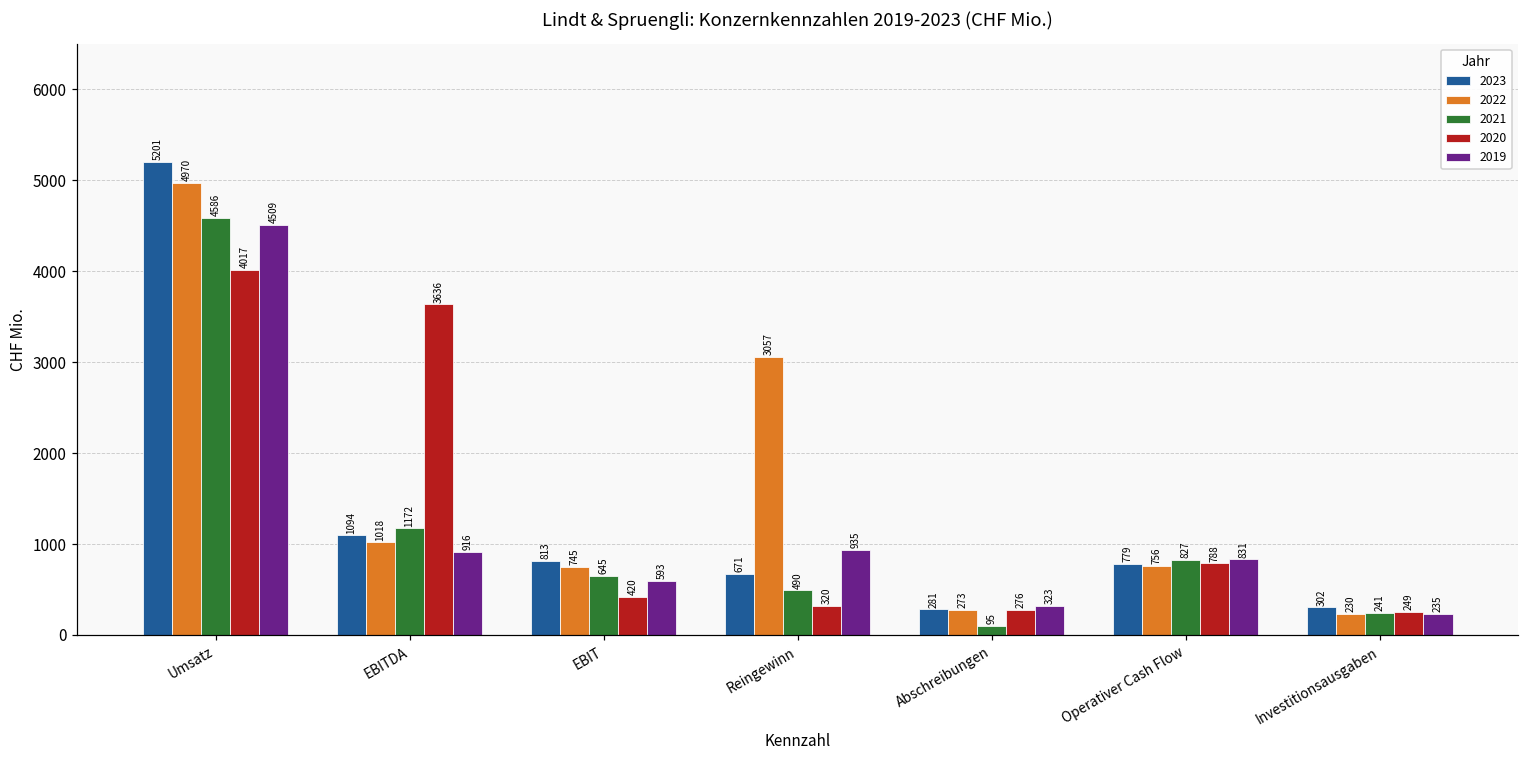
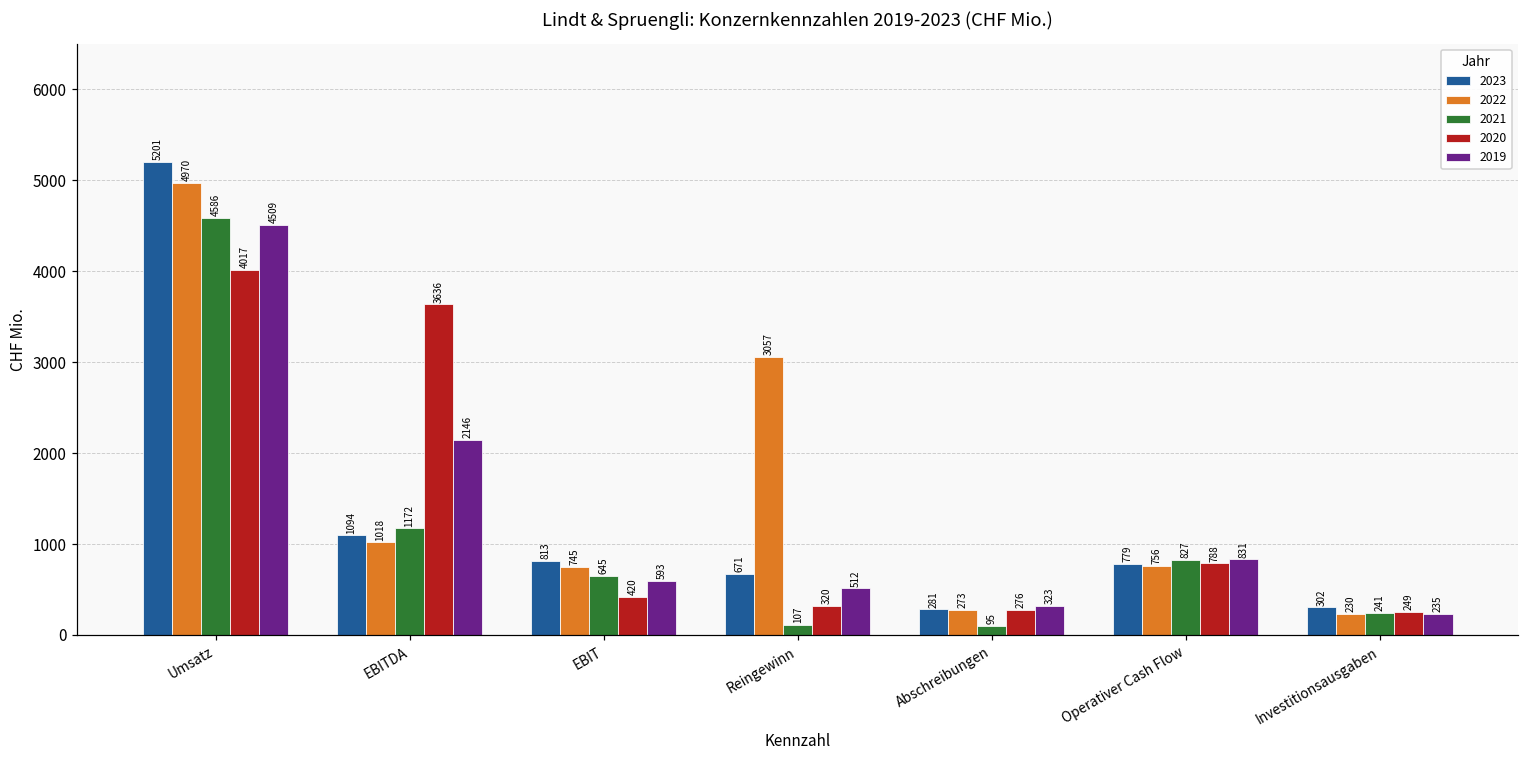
  {
    "2023": {
      "Umsatz": 5201,
      "EBITDA": 1094,
      "EBIT": 813,
      "Reingewinn": 671,
      "Abschreibungen": 281,
      "Operativer Cash Flow": 779,
      "Investitionsausgaben": 302
    },
    "2022": {
      "Umsatz": 4970,
      "EBITDA": 1018,
      "EBIT": 745,
      "Reingewinn": 3057,
      "Abschreibungen": 273,
      "Operativer Cash Flow": 756,
      "Investitionsausgaben": 230
    },
    "2021": {
      "Umsatz": 4586,
      "EBITDA": 1172,
      "EBIT": 645,
-     "Reingewinn": 490,
+     "Reingewinn": 107,
      "Abschreibungen": 95,
      "Operativer Cash Flow": 827,
      "Investitionsausgaben": 241
    },
    "2020": {
      "Umsatz": 4017,
      "EBITDA": 3636,
      "EBIT": 420,
      "Reingewinn": 320,
      "Abschreibungen": 276,
      "Operativer Cash Flow": 788,
      "Investitionsausgaben": 249
    },
    "2019": {
      "Umsatz": 4509,
-     "EBITDA": 916,
+     "EBITDA": 2146,
      "EBIT": 593,
-     "Reingewinn": 935,
+     "Reingewinn": 512,
      "Abschreibungen": 323,
      "Operativer Cash Flow": 831,
      "Investitionsausgaben": 235
    }
  }
